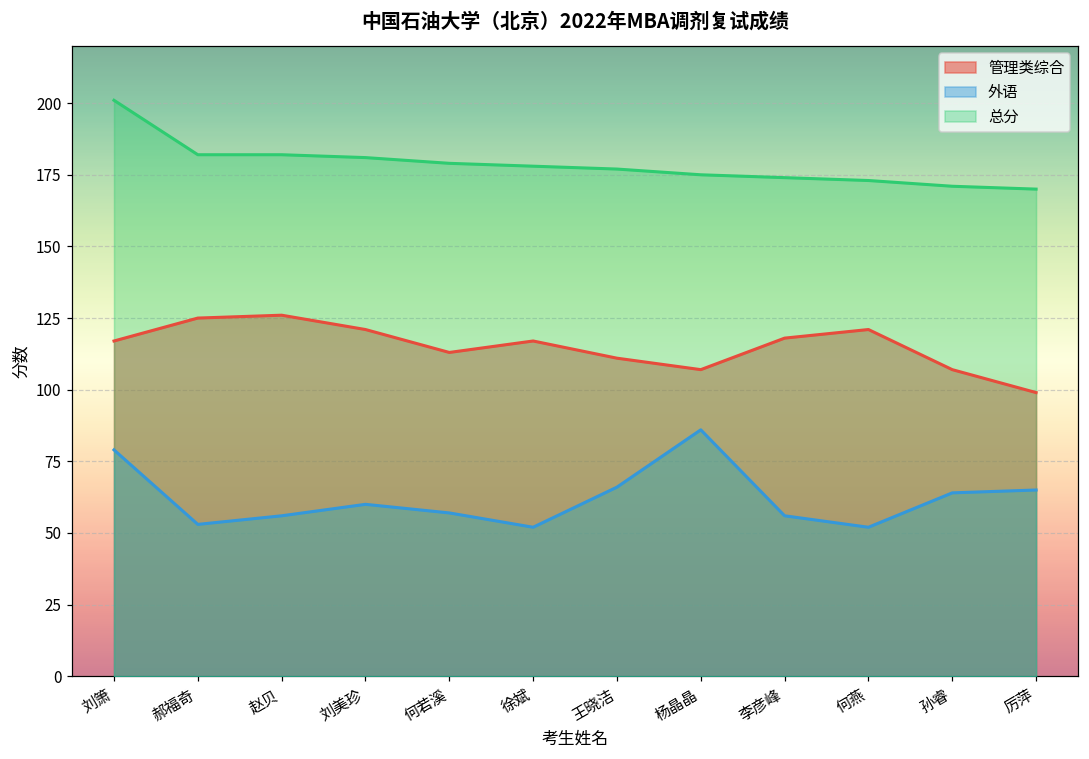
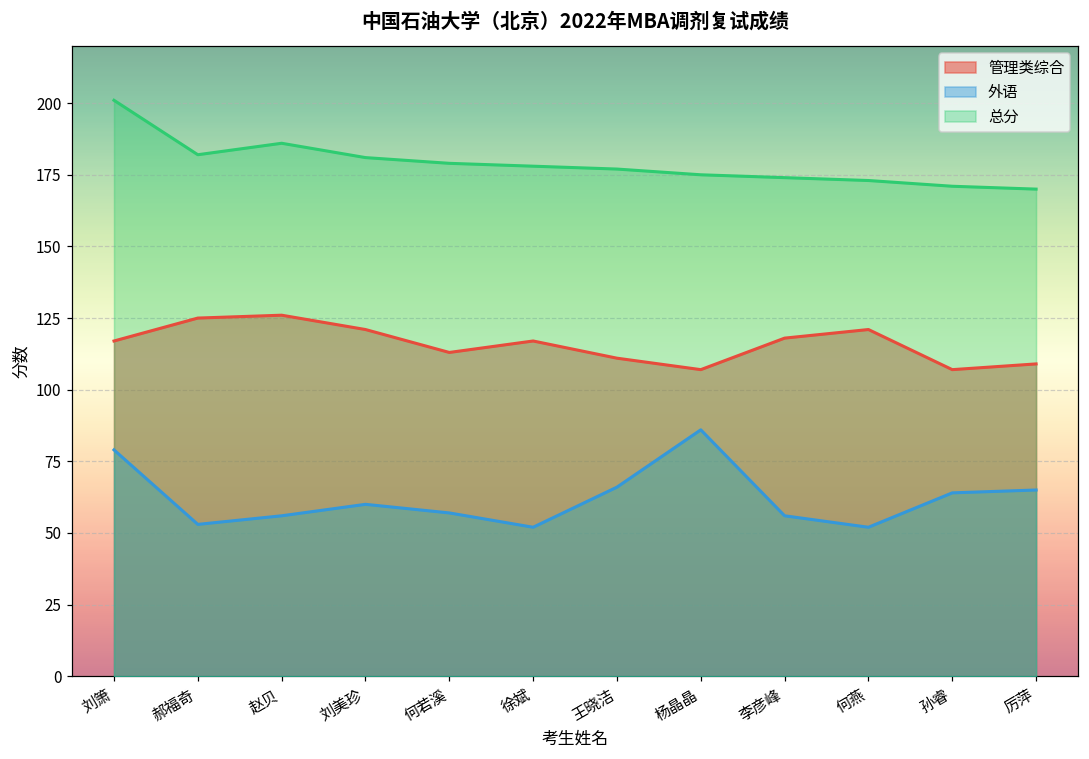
  {
    "管理类综合": {
      "刘箫": 117,
      "郝福奇": 125,
      "赵贝": 126,
      "刘美珍": 121,
      "何若溪": 113,
      "徐斌": 117,
      "王晓洁": 111,
      "杨晶晶": 107,
      "李彦峰": 118,
      "何燕": 121,
      "孙睿": 107,
-     "厉萍": 99
+     "厉萍": 109
    },
    "外语": {
      "刘箫": 79,
      "郝福奇": 53,
      "赵贝": 56,
      "刘美珍": 60,
      "何若溪": 57,
      "徐斌": 52,
      "王晓洁": 66,
      "杨晶晶": 86,
      "李彦峰": 56,
      "何燕": 52,
      "孙睿": 64,
      "厉萍": 65
    },
    "总分": {
      "刘箫": 201,
      "郝福奇": 182,
-     "赵贝": 182,
+     "赵贝": 186,
      "刘美珍": 181,
      "何若溪": 179,
      "徐斌": 178,
      "王晓洁": 177,
      "杨晶晶": 175,
      "李彦峰": 174,
      "何燕": 173,
      "孙睿": 171,
      "厉萍": 170
    }
  }
